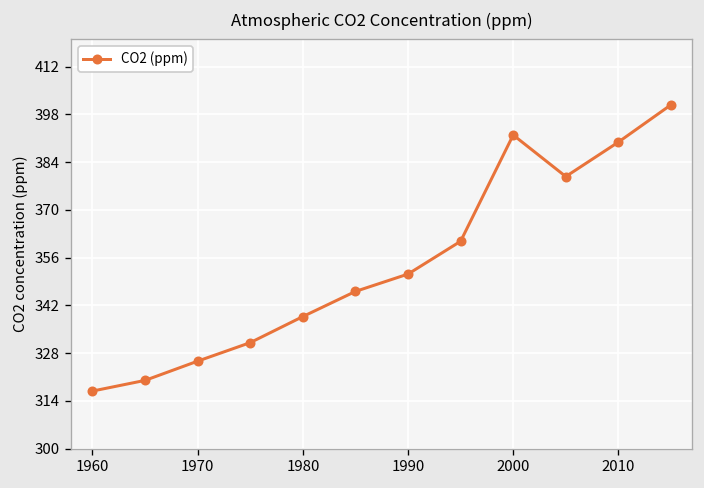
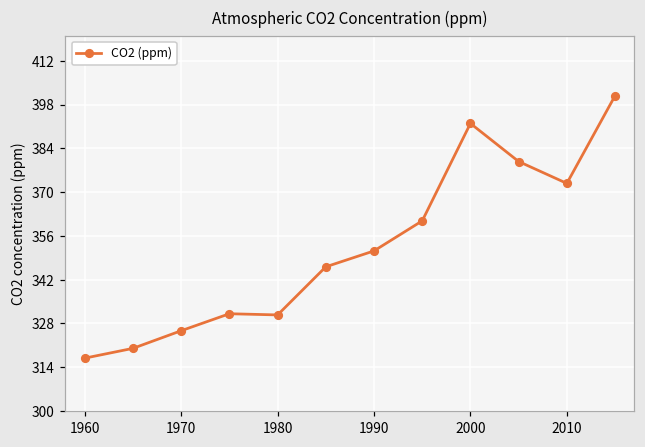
  {
    "1960": 317,
    "1970": 326,
-   "1980": 339,
+   "1980": 331,
    "1990": 351,
    "2000": 392,
-   "2010": 390
+   "2010": 373
  }
